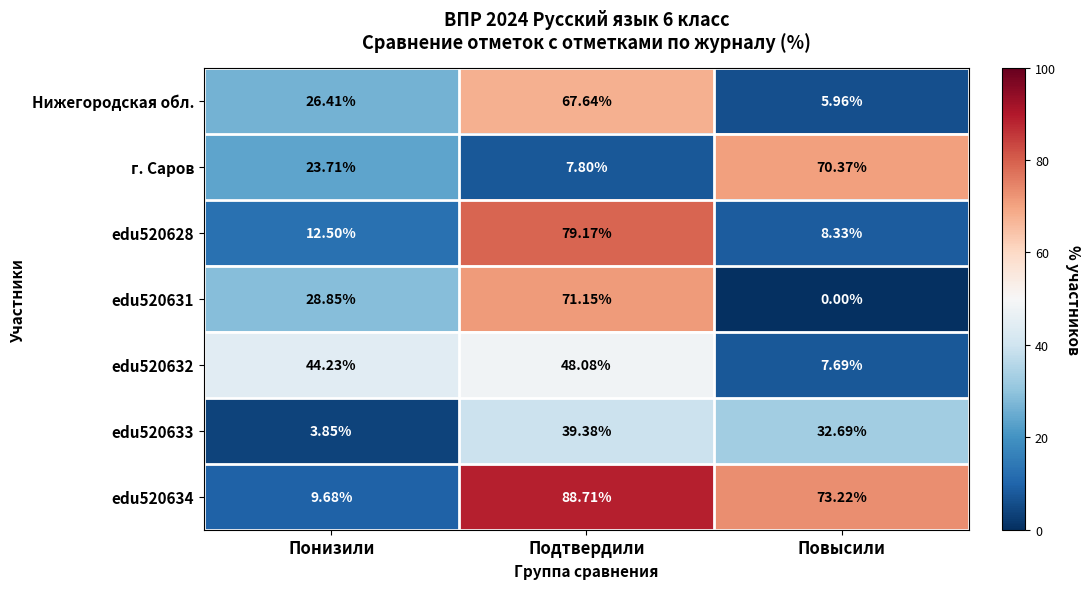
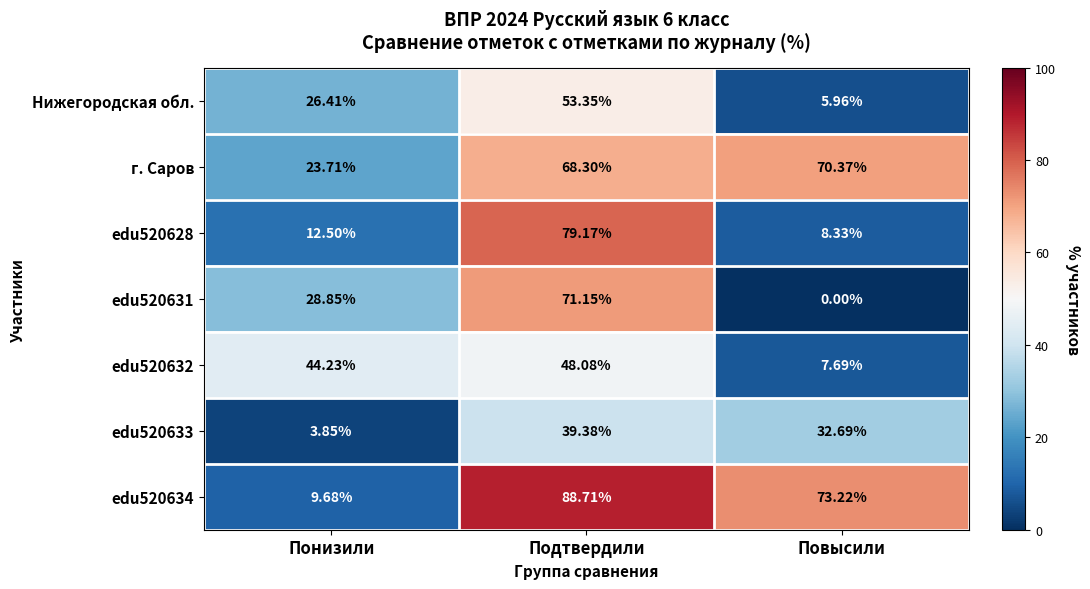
  {
    "Нижегородская обл.": {
      "Понизили": "26.41%",
-     "Подтвердили": "67.64%",
+     "Подтвердили": "53.35%",
      "Повысили": "5.96%"
    },
    "г. Саров": {
      "Понизили": "23.71%",
-     "Подтвердили": "7.80%",
+     "Подтвердили": "68.30%",
      "Повысили": "70.37%"
    },
    "edu520628": {
      "Понизили": "12.50%",
      "Подтвердили": "79.17%",
      "Повысили": "8.33%"
    },
    "edu520631": {
      "Понизили": "28.85%",
      "Подтвердили": "71.15%",
      "Повысили": "0.00%"
    },
    "edu520632": {
      "Понизили": "44.23%",
      "Подтвердили": "48.08%",
      "Повысили": "7.69%"
    },
    "edu520633": {
      "Понизили": "3.85%",
      "Подтвердили": "39.38%",
      "Повысили": "32.69%"
    },
    "edu520634": {
      "Понизили": "9.68%",
      "Подтвердили": "88.71%",
      "Повысили": "73.22%"
    }
  }
